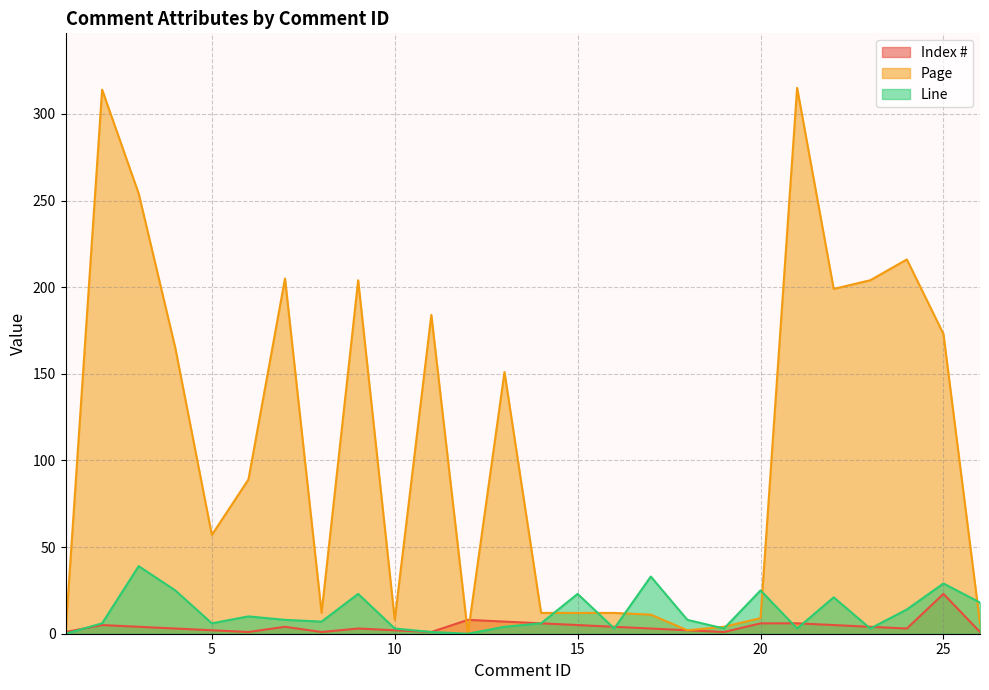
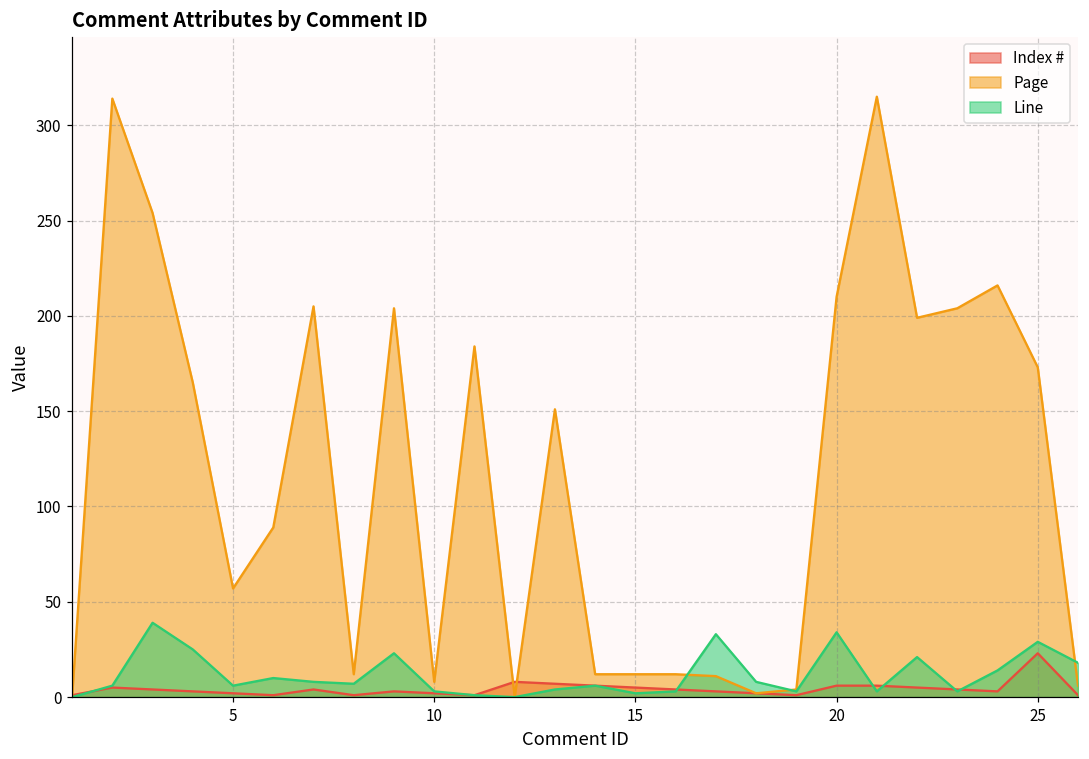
  {
    "Index #": {
      "5": 2,
      "15": 5,
      "20": 6,
      "25": 23
    },
    "Page": {
      "5": 57,
      "10": 8,
      "15": 12,
-     "20": 9,
+     "20": 210,
      "25": 173
    },
    "Line": {
      "5": 6,
-     "15": 23,
-     "20": 25,
+     "15": 2,
+     "20": 34,
      "25": 29
    }
  }
